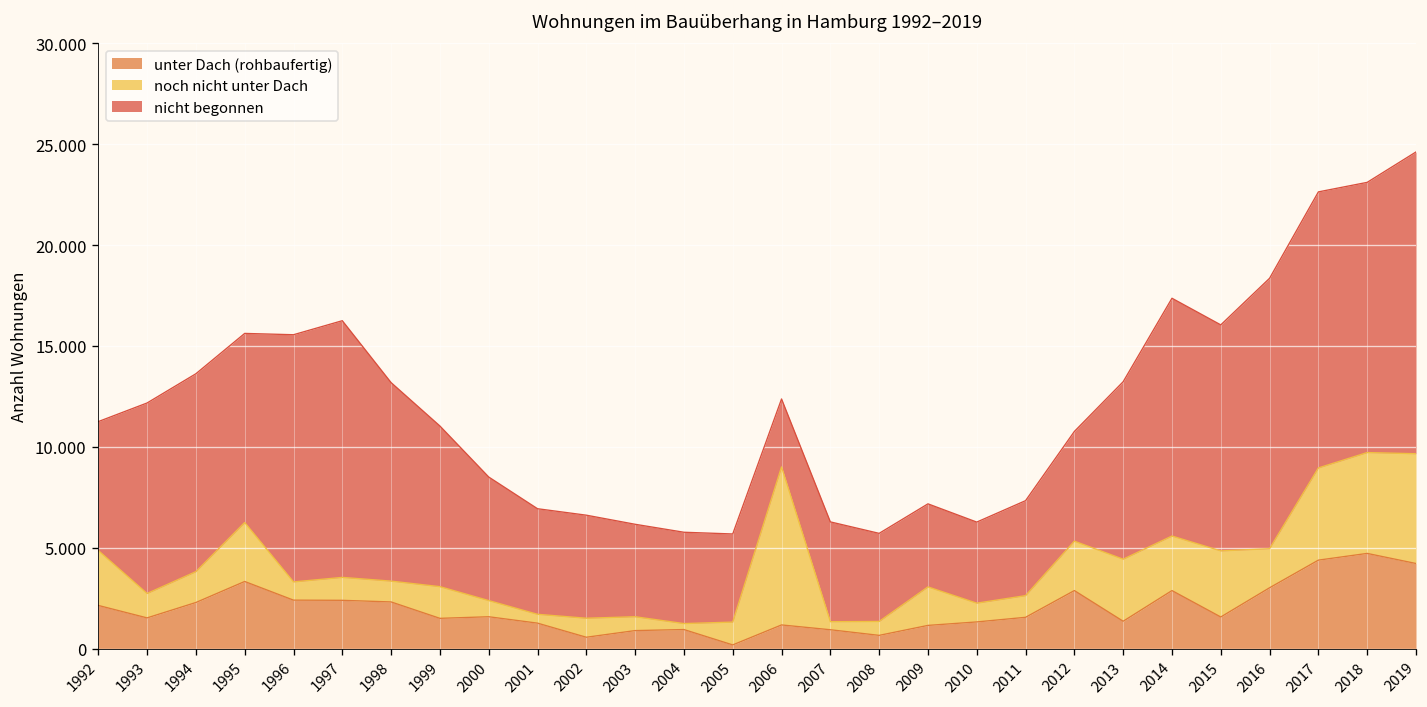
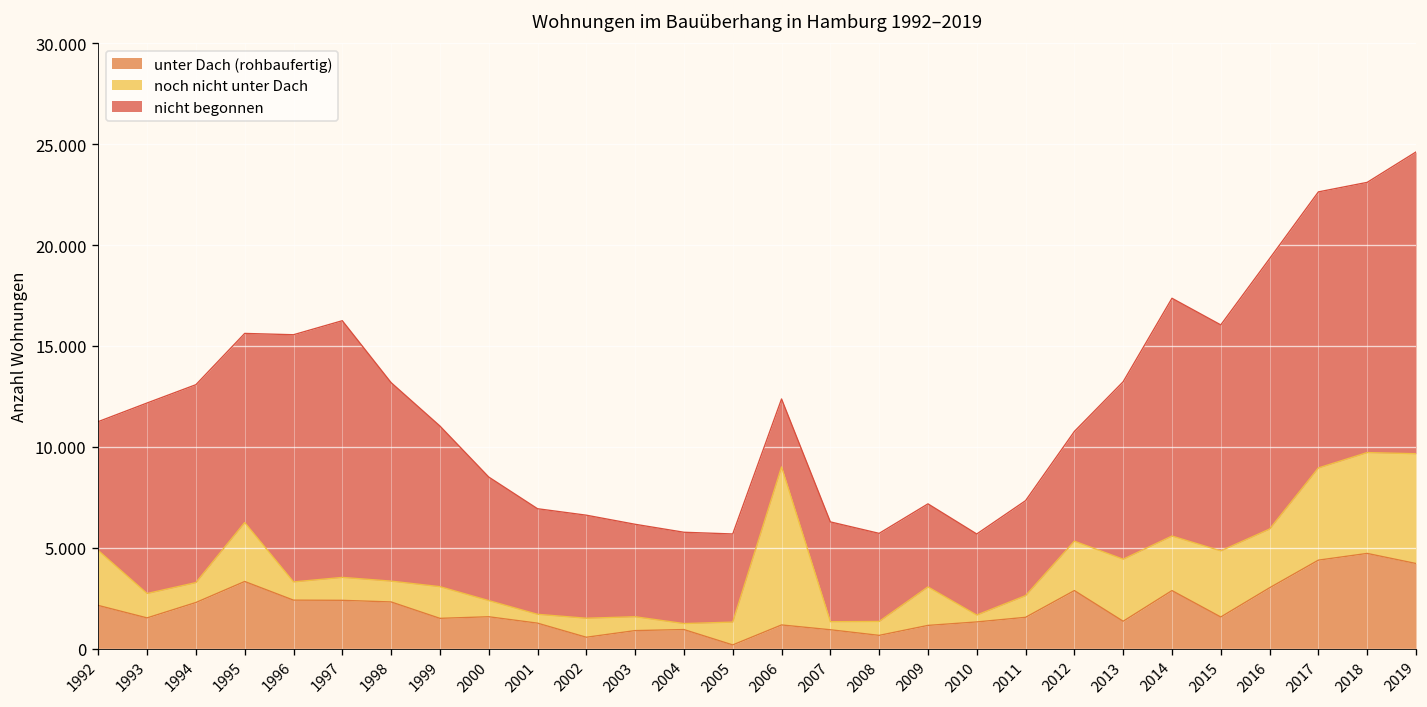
  {
    "noch nicht unter Dach": {
      "1992": 2.7,
      "1993": 1.2,
-     "1994": 1.5,
+     "1994": 1.0,
      "1995": 2.9,
      "1996": 0.9,
      "1997": 1.1,
      "1998": 1.0,
      "1999": 1.6,
      "2000": 0.8,
      "2001": 0.4,
      "2002": 0.9,
      "2003": 0.7,
      "2004": 0.3,
      "2005": 1.1,
      "2006": 7.8,
      "2007": 0.4,
      "2008": 0.7,
      "2009": 1.9,
-     "2010": 0.9,
+     "2010": 0.3,
      "2011": 1.1,
      "2012": 2.4,
      "2013": 3.1,
      "2014": 2.7,
      "2015": 3.3,
-     "2016": 1.9,
+     "2016": 2.9,
      "2017": 4.6,
      "2018": 5.0,
      "2019": 5.4
    }
  }
